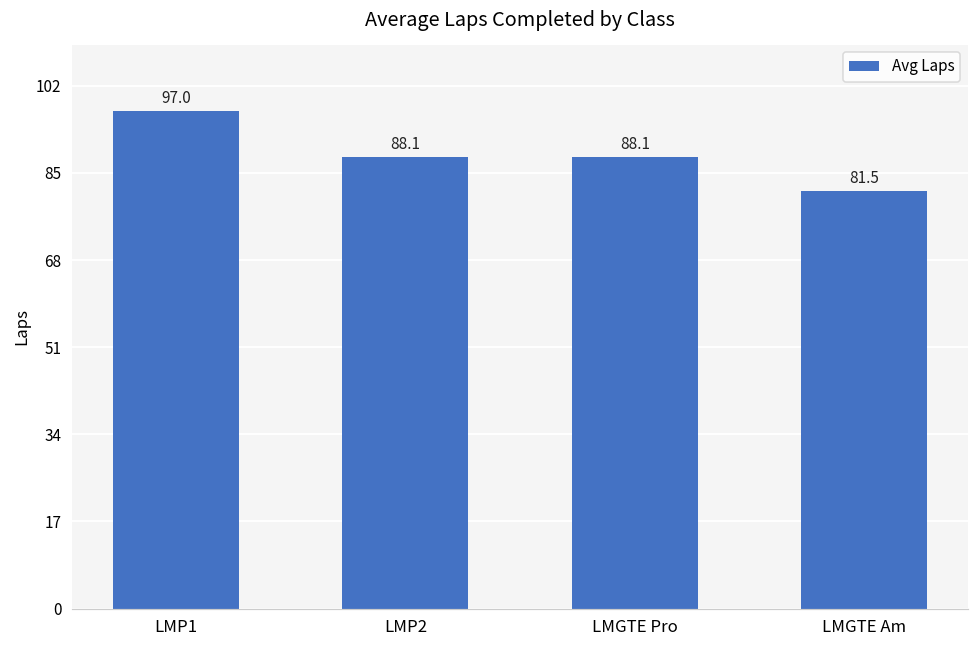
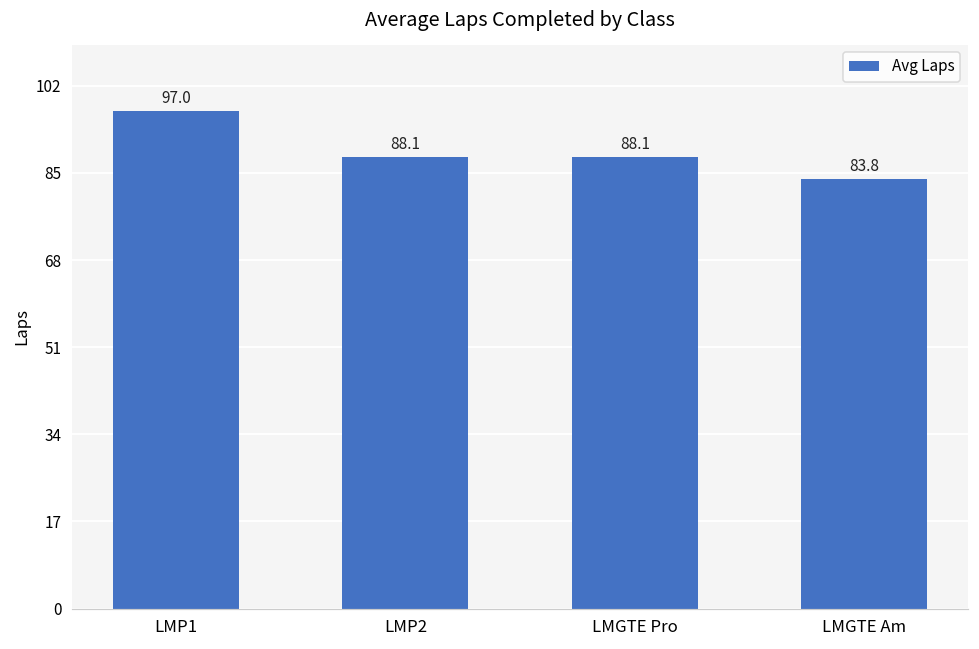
  {
    "LMP1": 97.0,
    "LMP2": 88.1,
    "LMGTE Pro": 88.1,
-   "LMGTE Am": 81.5
+   "LMGTE Am": 83.8
  }
